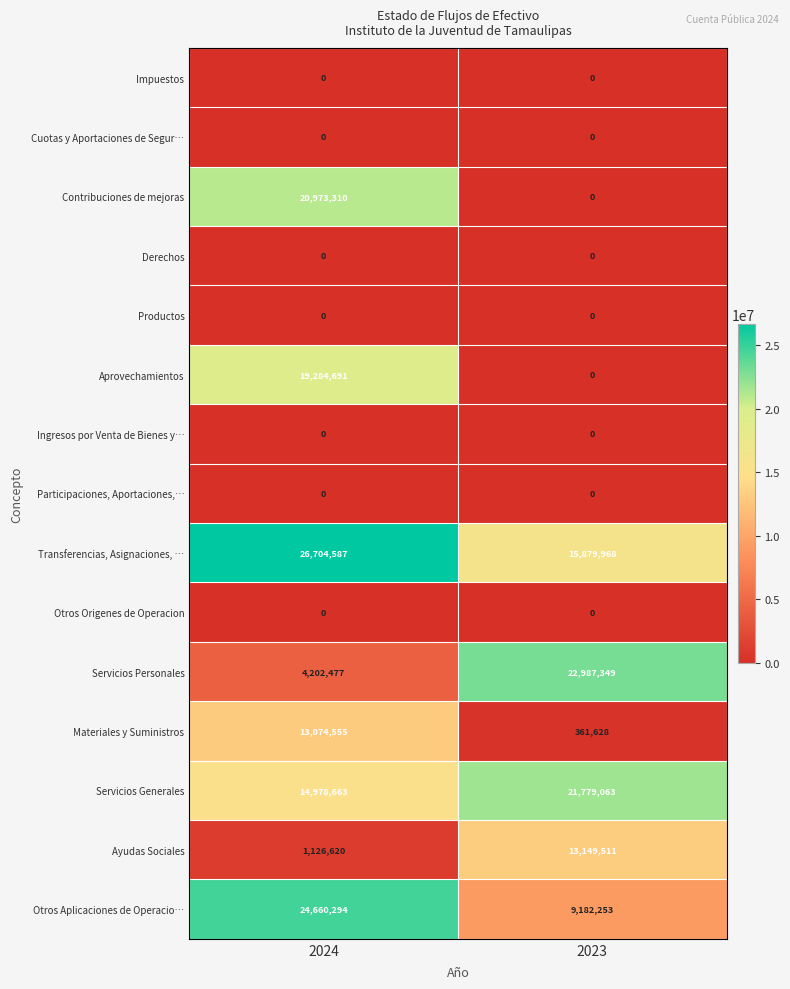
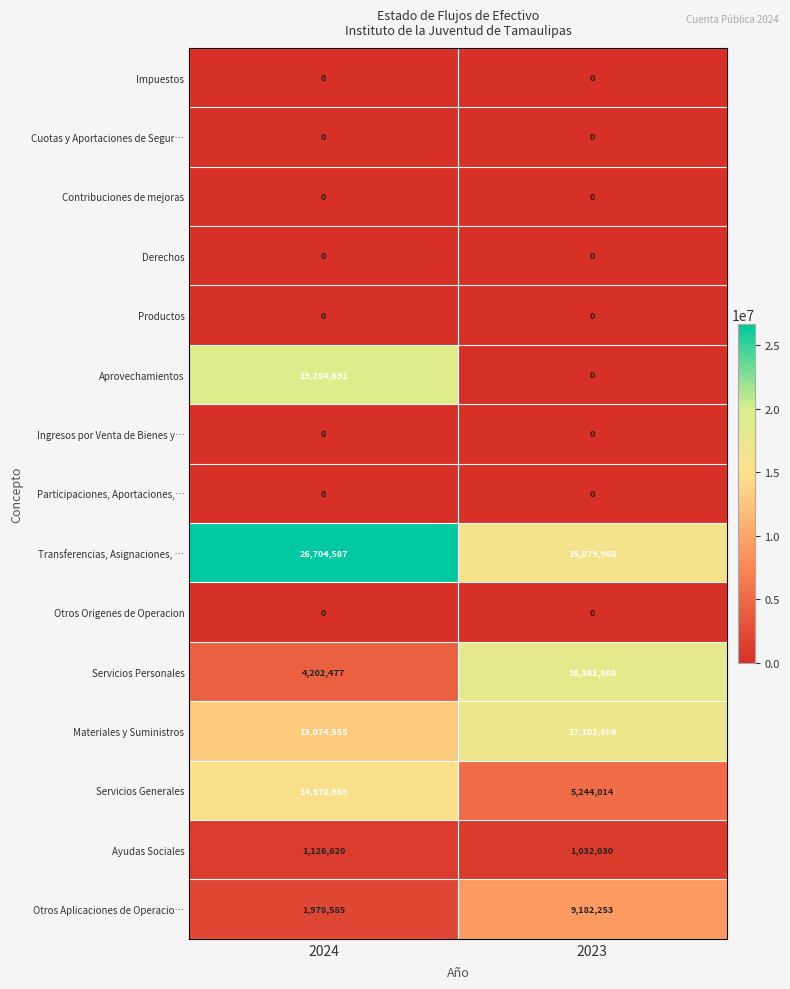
  {
    "Impuestos": {
      "2024": "0",
      "2023": "0"
    },
    "Cuotas y Aportaciones de Segur…": {
      "2024": "0",
      "2023": "0"
    },
    "Contribuciones de mejoras": {
-     "2024": "20,973,310",
+     "2024": "0",
      "2023": "0"
    },
    "Derechos": {
      "2024": "0",
      "2023": "0"
    },
    "Productos": {
      "2024": "0",
      "2023": "0"
    },
    "Aprovechamientos": {
      "2024": "19,284,691",
      "2023": "0"
    },
    "Ingresos por Venta de Bienes y…": {
      "2024": "0",
      "2023": "0"
    },
    "Participaciones, Aportaciones,…": {
      "2024": "0",
      "2023": "0"
    },
    "Transferencias, Asignaciones, …": {
      "2024": "26,704,587",
      "2023": "15,879,968"
    },
    "Otros Origenes de Operacion": {
      "2024": "0",
      "2023": "0"
    },
    "Servicios Personales": {
      "2024": "4,202,477",
-     "2023": "22,987,349"
+     "2023": "18,381,686"
    },
    "Materiales y Suministros": {
      "2024": "13,074,555",
-     "2023": "361,628"
+     "2023": "17,102,886"
    },
    "Servicios Generales": {
      "2024": "14,978,663",
-     "2023": "21,779,063"
+     "2023": "5,244,014"
    },
    "Ayudas Sociales": {
      "2024": "1,126,620",
-     "2023": "13,149,511"
+     "2023": "1,032,030"
    },
    "Otros Aplicaciones de Operacio…": {
-     "2024": "24,660,294",
+     "2024": "1,978,585",
      "2023": "9,182,253"
    }
  }
